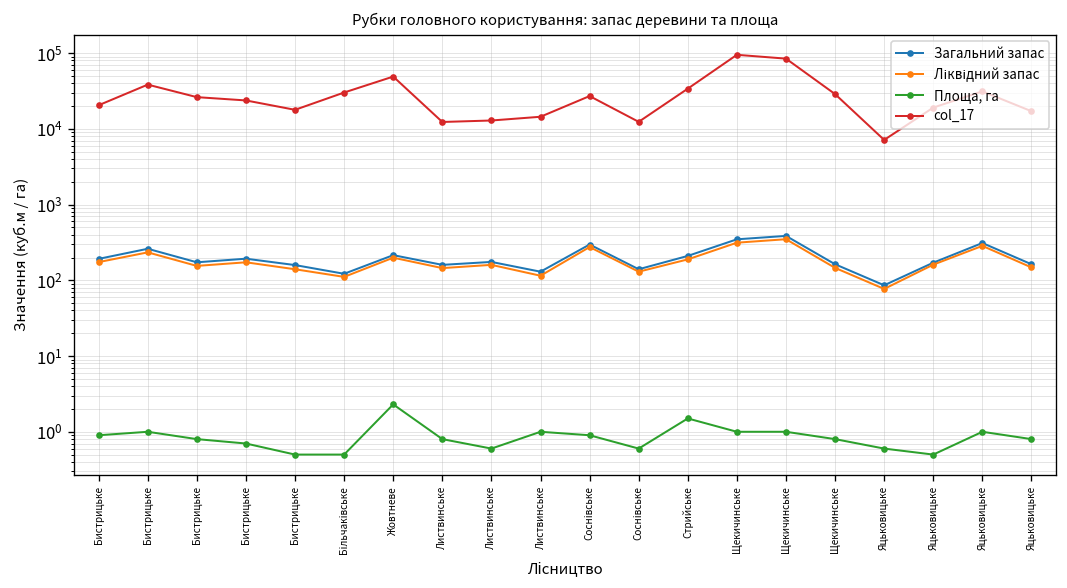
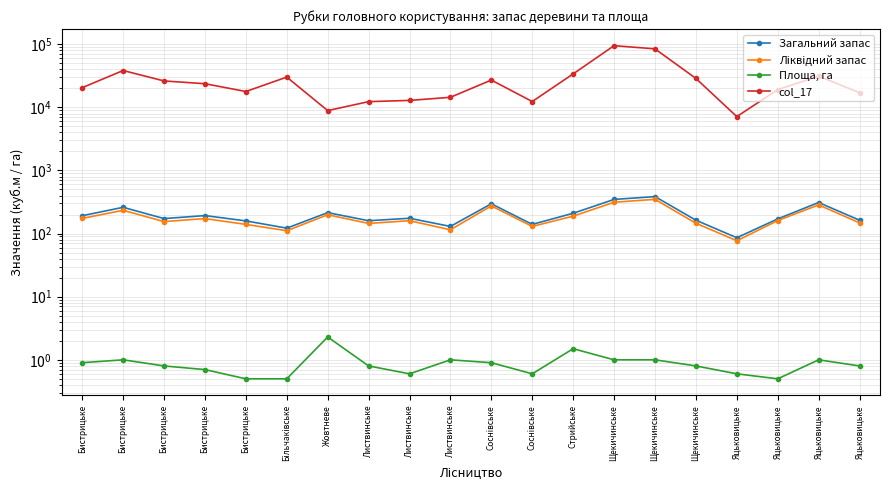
  {
    "Загальний запас": {
      "Стрийське": 210
    },
    "Ліквідний запас": {
      "Стрийське": 190
    },
    "Площа, га": {
      "Більчаківське": 0.5,
      "Жовтневе": 2.3,
      "Стрийське": 1.5
    },
    "col_17": {
      "Більчаківське": 30000,
-     "Жовтневе": 50000,
+     "Жовтневе": 9000,
      "Стрийське": 30000
    }
  }
